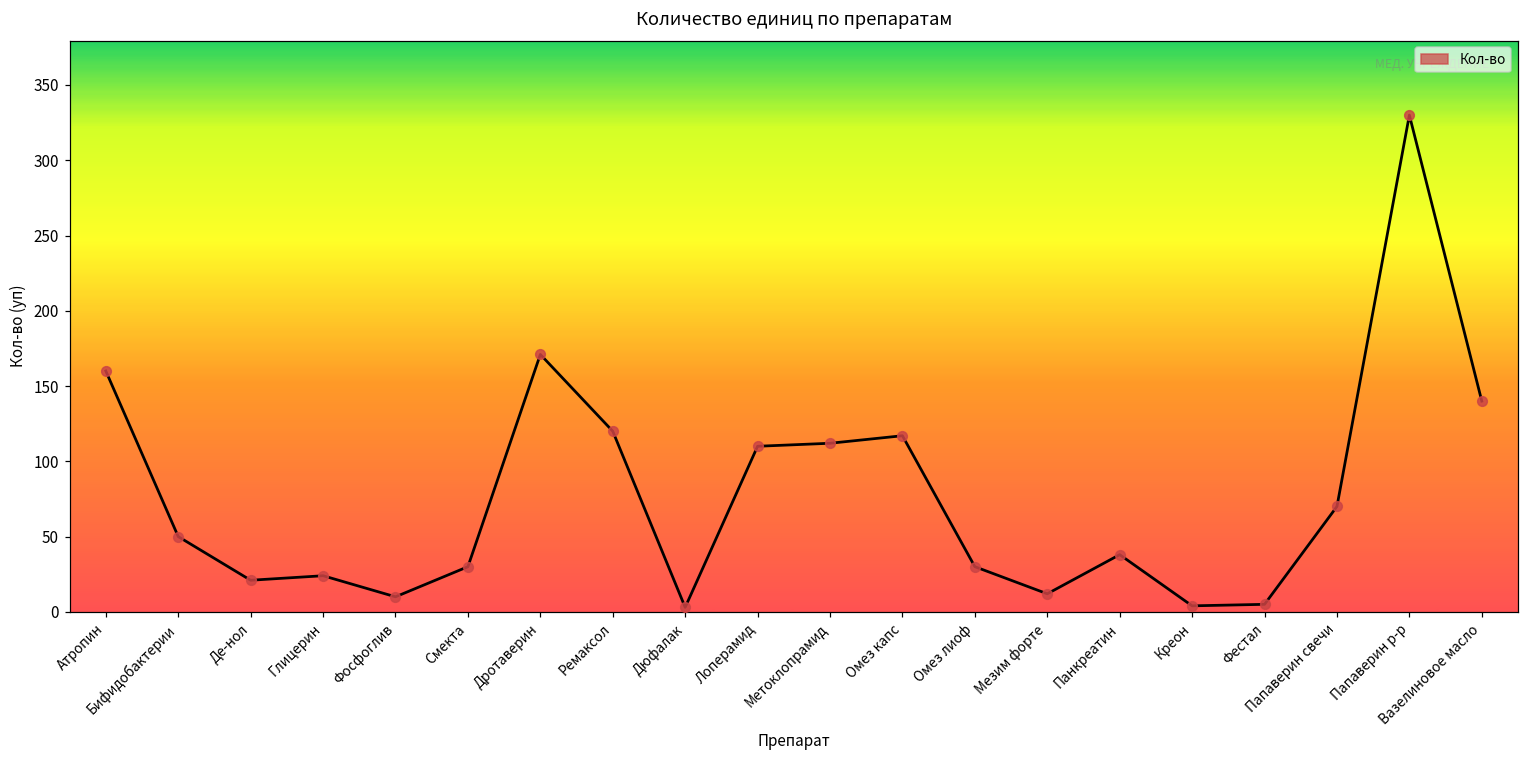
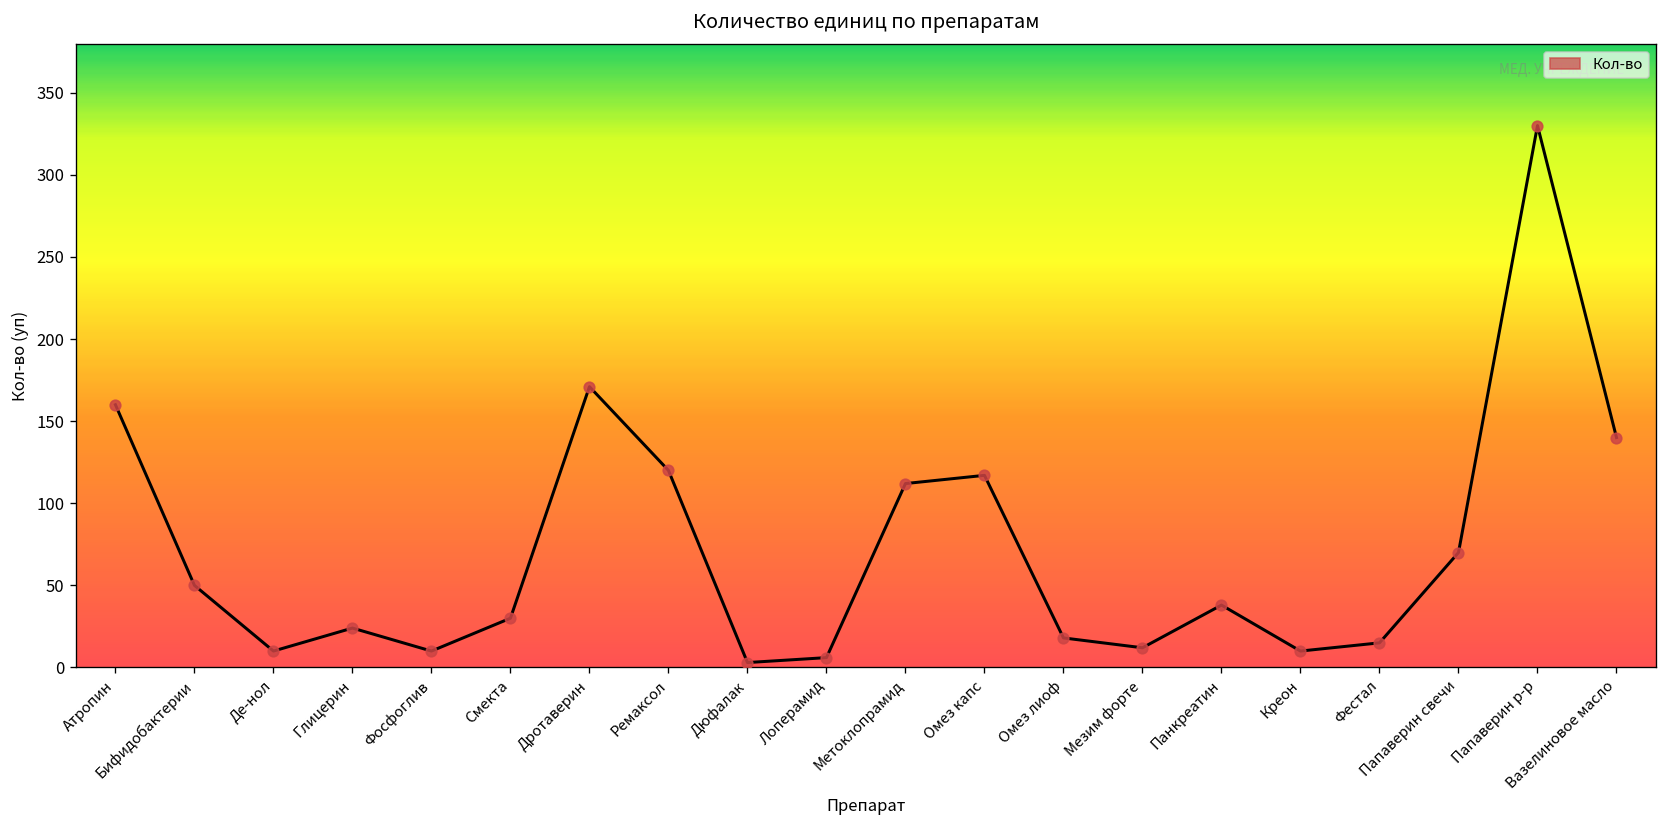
  {
    "Атропин": 160,
    "Бифидобактерии": 50,
-   "Де-нол": 21,
+   "Де-нол": 10,
    "Глицерин": 24,
    "Фосфоглив": 10,
    "Смекта": 30,
    "Дротаверин": 171,
    "Ремаксол": 120,
    "Дюфалак": 3,
-   "Лоперамид": 110,
+   "Лоперамид": 6,
    "Метоклопрамид": 112,
    "Омез капс": 117,
-   "Омез лиоф": 30,
+   "Омез лиоф": 18,
    "Мезим форте": 12,
    "Панкреатин": 38,
-   "Креон": 4,
-   "Фестал": 5,
+   "Креон": 10,
+   "Фестал": 15,
    "Папаверин свечи": 70,
    "Папаверин р-р": 330,
    "Вазелиновое масло": 140
  }
